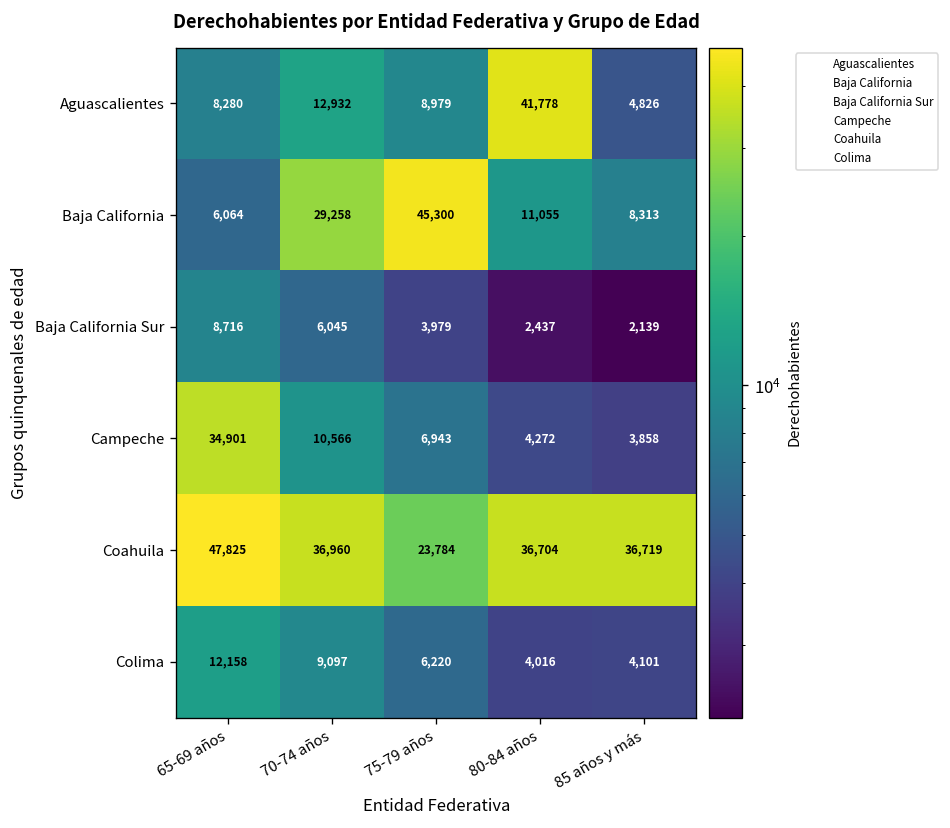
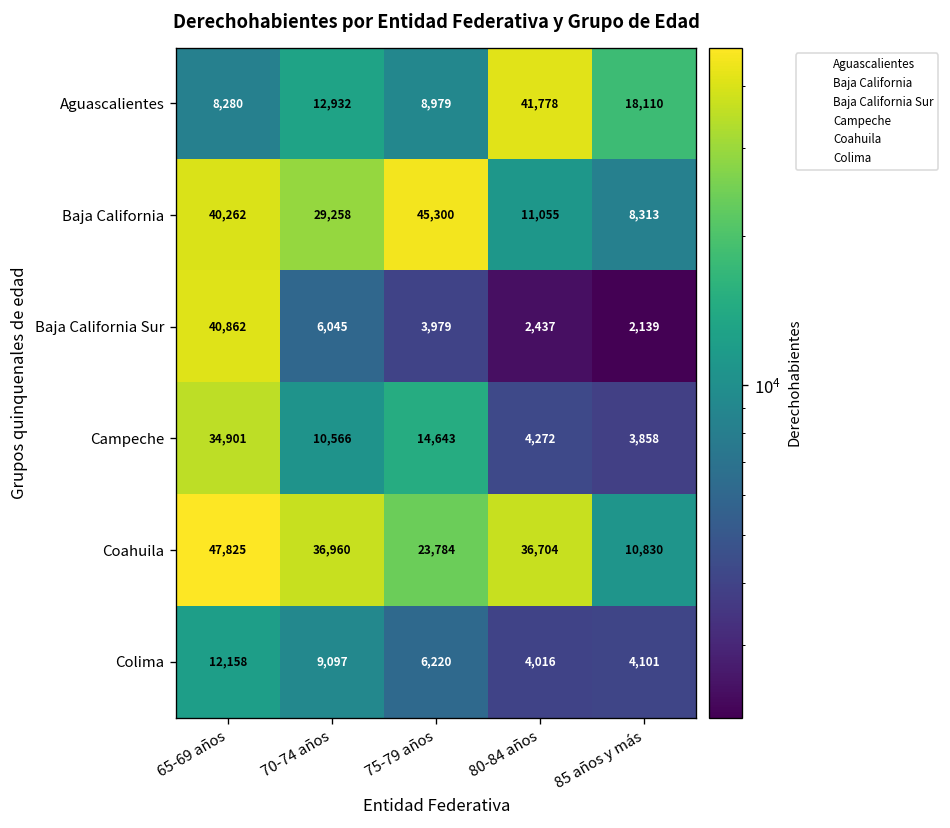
  {
    "Aguascalientes": {
      "65-69 años": "8,280",
      "70-74 años": "12,932",
      "75-79 años": "8,979",
      "80-84 años": "41,778",
-     "85 años y más": "4,826"
+     "85 años y más": "18,110"
    },
    "Baja California": {
-     "65-69 años": "6,064",
+     "65-69 años": "40,262",
      "70-74 años": "29,258",
      "75-79 años": "45,300",
      "80-84 años": "11,055",
      "85 años y más": "8,313"
    },
    "Baja California Sur": {
-     "65-69 años": "8,716",
+     "65-69 años": "40,862",
      "70-74 años": "6,045",
      "75-79 años": "3,979",
      "80-84 años": "2,437",
      "85 años y más": "2,139"
    },
    "Campeche": {
      "65-69 años": "34,901",
      "70-74 años": "10,566",
-     "75-79 años": "6,943",
+     "75-79 años": "14,643",
      "80-84 años": "4,272",
      "85 años y más": "3,858"
    },
    "Coahuila": {
      "65-69 años": "47,825",
      "70-74 años": "36,960",
      "75-79 años": "23,784",
      "80-84 años": "36,704",
-     "85 años y más": "36,719"
+     "85 años y más": "10,830"
    },
    "Colima": {
      "65-69 años": "12,158",
      "70-74 años": "9,097",
      "75-79 años": "6,220",
      "80-84 años": "4,016",
      "85 años y más": "4,101"
    }
  }
